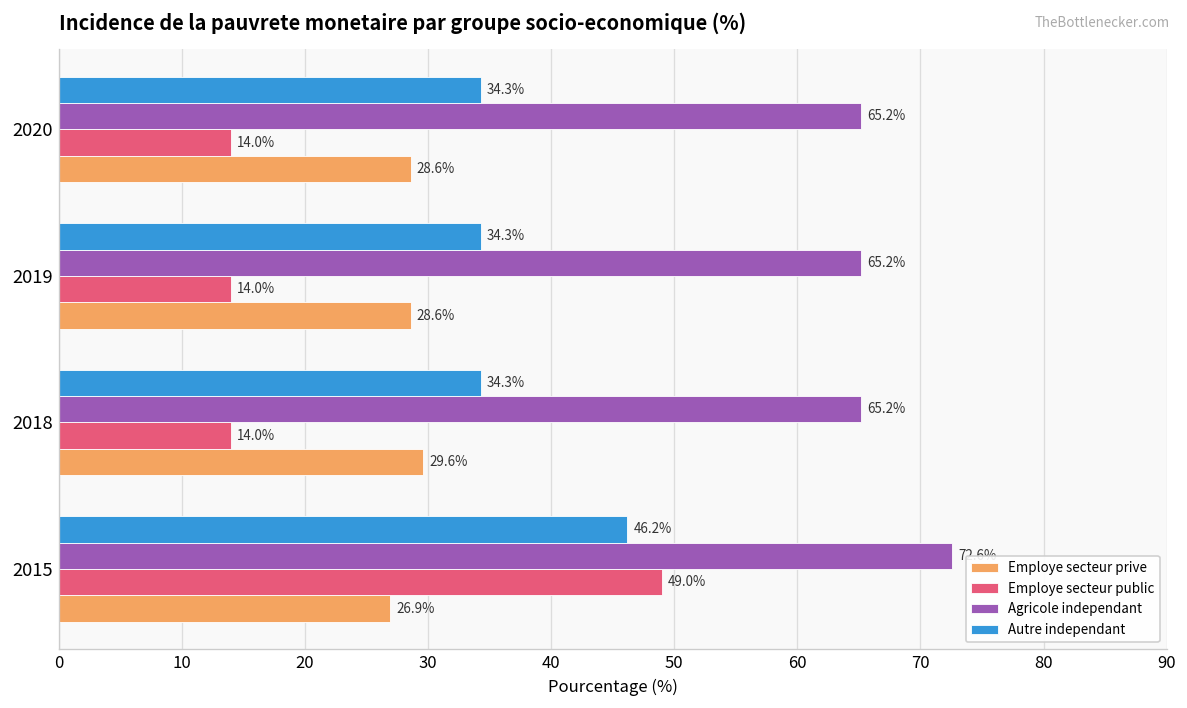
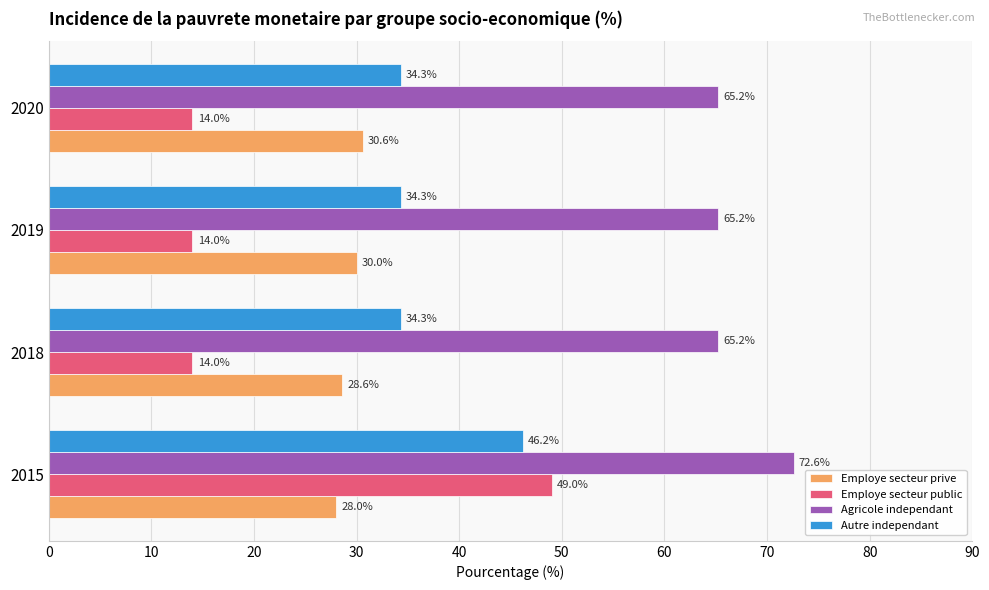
  {
    "Employe secteur prive": {
-     "2020": "28.6%",
-     "2019": "28.6%",
-     "2018": "29.6%",
-     "2015": "26.9%"
+     "2020": "30.6%",
+     "2019": "30.0%",
+     "2018": "28.6%",
+     "2015": "28.0%"
    },
    "Employe secteur public": {
      "2020": "14.0%",
      "2019": "14.0%",
      "2018": "14.0%",
      "2015": "49.0%"
    },
    "Agricole independant": {
      "2020": "65.2%",
      "2019": "65.2%",
      "2018": "65.2%",
      "2015": "72.6%"
    },
    "Autre independant": {
      "2020": "34.3%",
      "2019": "34.3%",
      "2018": "34.3%",
      "2015": "46.2%"
    }
  }
